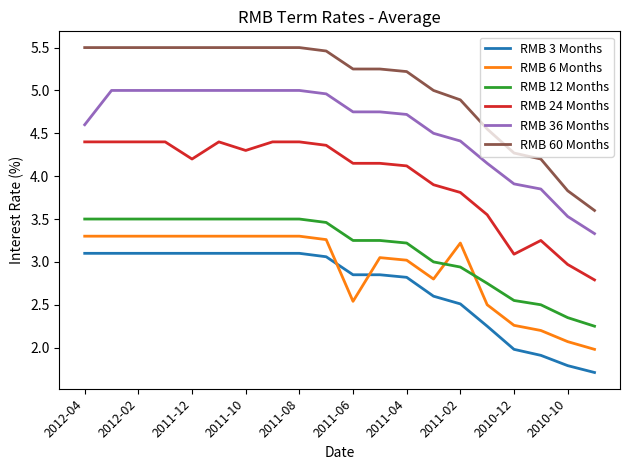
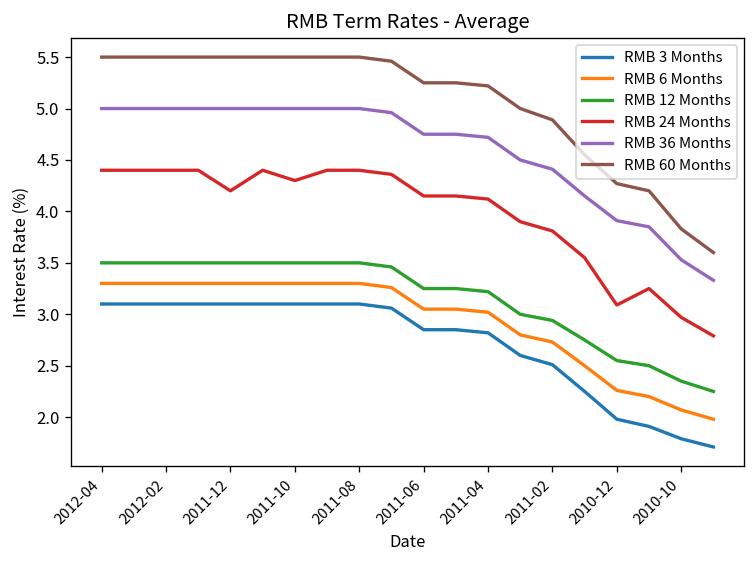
  {
    "RMB 3 Months": {
      "2012-04": 3.1,
      "2012-02": 3.1,
      "2011-12": 3.1,
      "2011-10": 3.1,
      "2011-08": 3.1,
      "2011-06": 2.9,
      "2011-04": 2.8,
      "2011-02": 2.5,
      "2010-12": 2.0,
      "2010-10": 1.8
    },
    "RMB 6 Months": {
      "2012-04": 3.3,
      "2012-02": 3.3,
      "2011-12": 3.3,
      "2011-10": 3.3,
      "2011-08": 3.3,
-     "2011-06": 2.5,
+     "2011-06": 3.1,
      "2011-04": 3.0,
-     "2011-02": 3.2,
+     "2011-02": 2.7,
      "2010-12": 2.3,
      "2010-10": 2.1
    },
    "RMB 12 Months": {
      "2012-04": 3.5,
      "2012-02": 3.5,
      "2011-12": 3.5,
      "2011-10": 3.5,
      "2011-08": 3.5,
      "2011-06": 3.3,
      "2011-04": 3.2,
      "2011-02": 2.9,
      "2010-12": 2.6,
      "2010-10": 2.4
    },
    "RMB 24 Months": {
      "2012-04": 4.4,
      "2012-02": 4.4,
      "2011-12": 4.2,
      "2011-10": 4.3,
      "2011-08": 4.4,
      "2011-06": 4.2,
      "2011-04": 4.1,
      "2011-02": 3.8,
      "2010-12": 3.1,
      "2010-10": 3.0
    },
    "RMB 36 Months": {
-     "2012-04": 4.6,
+     "2012-04": 5.0,
      "2012-02": 5.0,
      "2011-12": 5.0,
      "2011-10": 5.0,
      "2011-08": 5.0,
      "2011-06": 4.8,
      "2011-04": 4.7,
      "2011-02": 4.4,
      "2010-12": 3.9,
      "2010-10": 3.5
    },
    "RMB 60 Months": {
      "2012-04": 5.5,
      "2012-02": 5.5,
      "2011-12": 5.5,
      "2011-10": 5.5,
      "2011-08": 5.5,
      "2011-06": 5.3,
      "2011-04": 5.2,
      "2011-02": 4.9,
      "2010-10": 3.8
    }
  }
